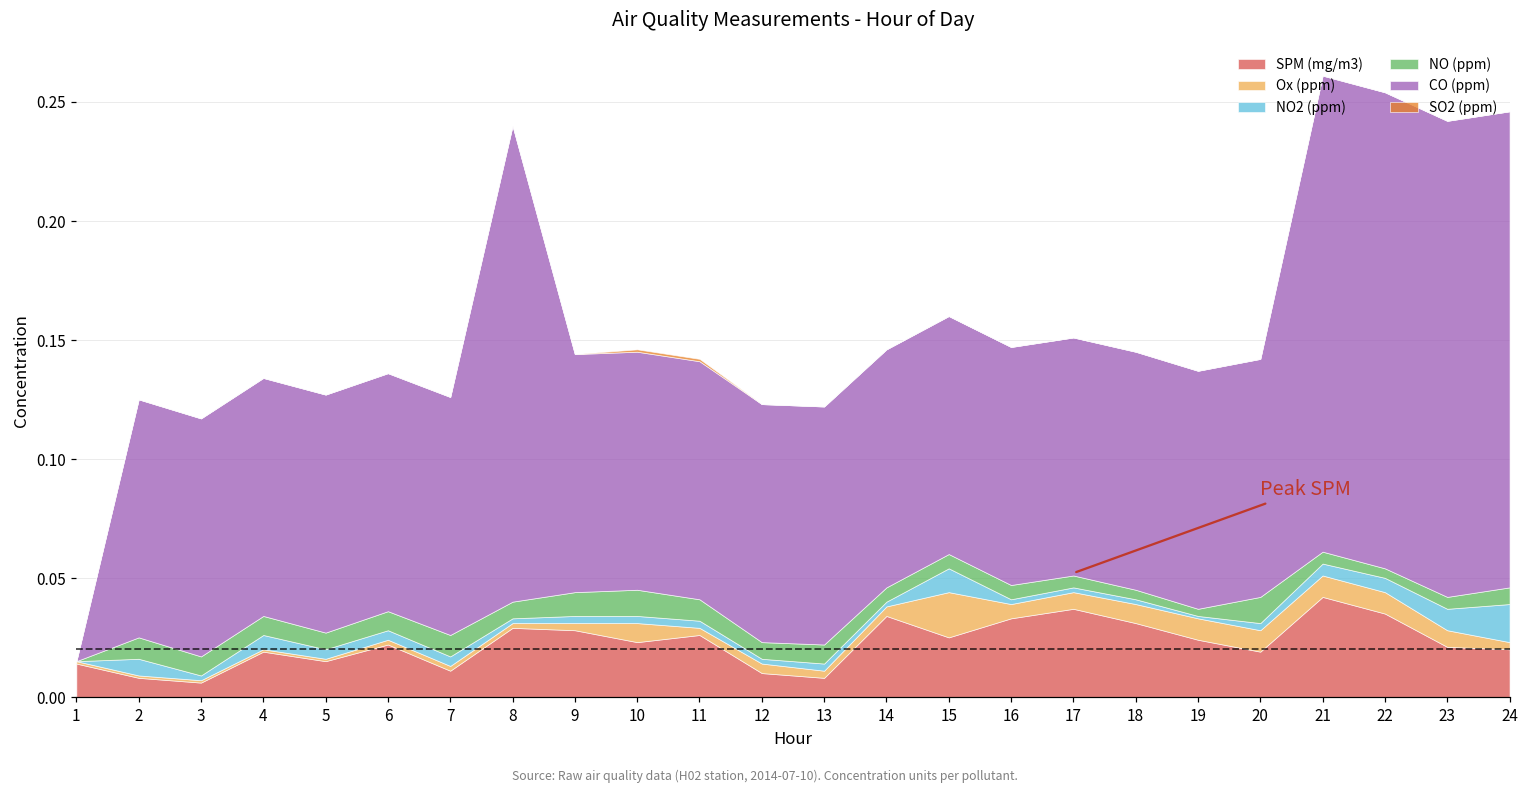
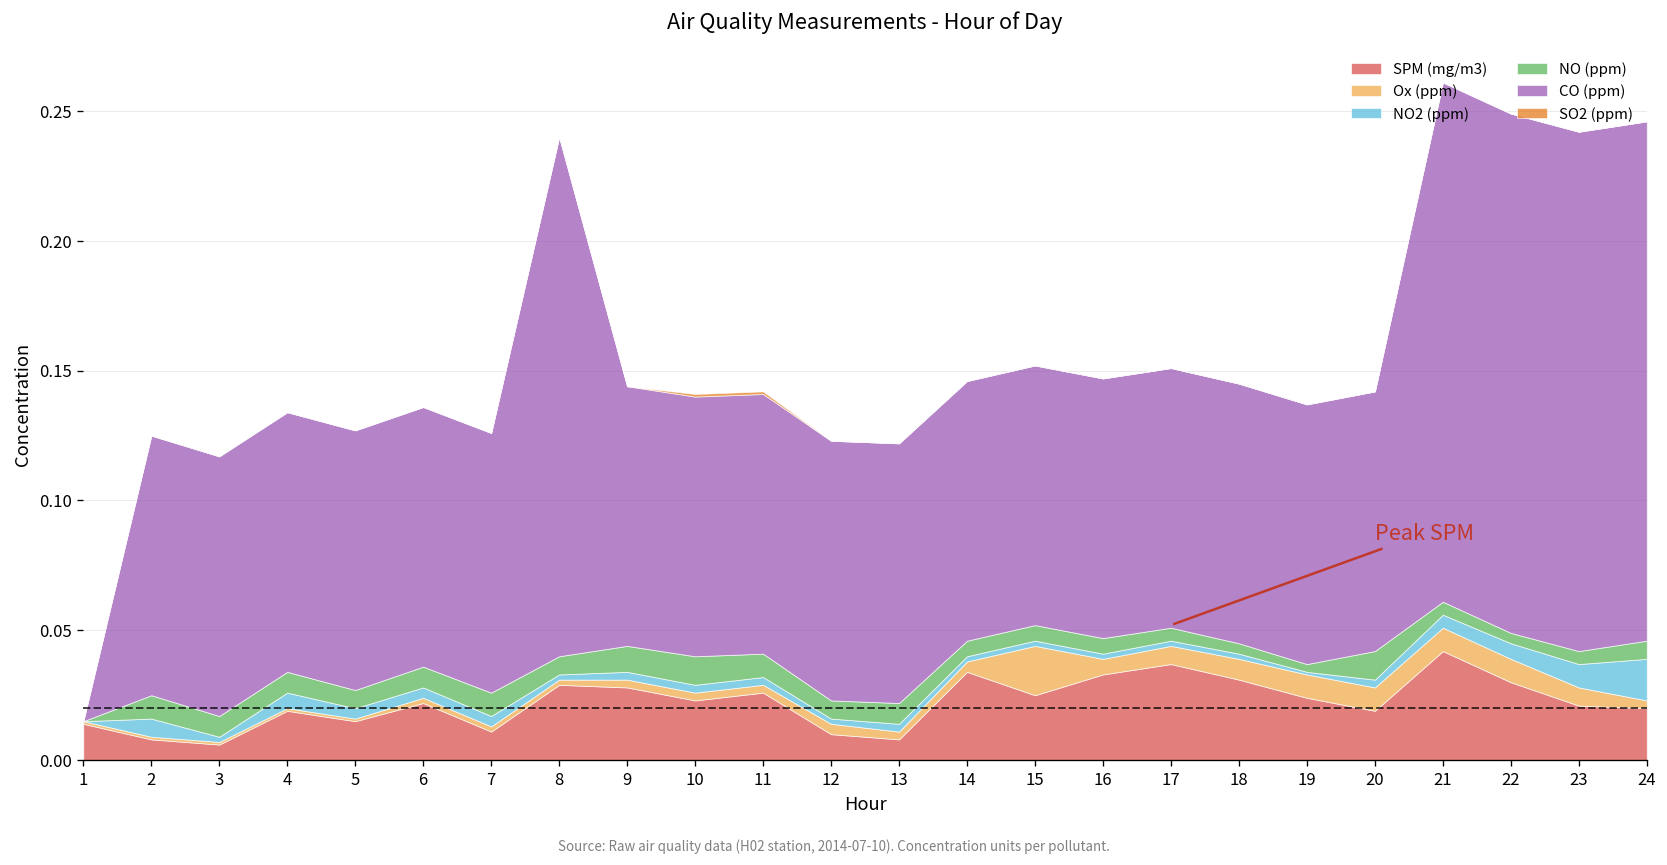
  {
    "SPM (mg/m3)": {
      "6": 0.022,
      "7": 0.011,
      "8": 0.029,
      "9": 0.028,
      "10": 0.023,
      "11": 0.026,
      "12": 0.010,
      "13": 0.008,
      "14": 0.034,
      "15": 0.025,
      "16": 0.033,
      "17": 0.037,
      "18": 0.031,
      "19": 0.024,
      "20": 0.019,
      "21": 0.042,
-     "22": 0.035,
+     "22": 0.030,
      "23": 0.021,
      "24": 0.020
    },
    "Ox (ppm)": {
      "6": 0.002,
      "7": 0.002,
      "8": 0.002,
      "9": 0.003,
-     "10": 0.008,
+     "10": 0.003,
      "11": 0.003,
      "12": 0.004,
      "13": 0.003,
      "14": 0.004,
      "15": 0.019,
      "16": 0.006,
      "17": 0.007,
      "18": 0.008,
      "20": 0.009,
      "21": 0.009,
      "22": 0.009,
      "23": 0.007,
      "24": 0.003
    },
    "NO2 (ppm)": {
      "2": 0.007,
      "3": 0.002,
      "4": 0.006,
      "5": 0.004,
      "6": 0.004,
      "7": 0.004,
      "8": 0.002,
      "9": 0.003,
      "10": 0.003,
      "11": 0.003,
      "12": 0.002,
      "13": 0.003,
      "14": 0.002,
-     "15": 0.010,
+     "15": 0.002,
      "16": 0.002,
      "17": 0.002,
      "18": 0.002,
      "20": 0.003,
      "21": 0.005,
      "22": 0.006,
      "23": 0.009,
      "24": 0.016
    },
    "NO (ppm)": {
      "2": 0.009,
      "3": 0.008,
      "4": 0.008,
      "5": 0.007,
      "6": 0.008,
      "7": 0.009,
      "8": 0.007,
      "9": 0.010,
      "10": 0.011,
      "11": 0.009,
      "12": 0.007,
      "13": 0.008,
      "14": 0.006,
      "15": 0.006,
      "16": 0.006,
      "17": 0.005,
      "18": 0.004,
      "19": 0.003,
      "20": 0.011,
      "21": 0.005,
      "22": 0.004,
      "23": 0.005,
      "24": 0.007
    }
  }
